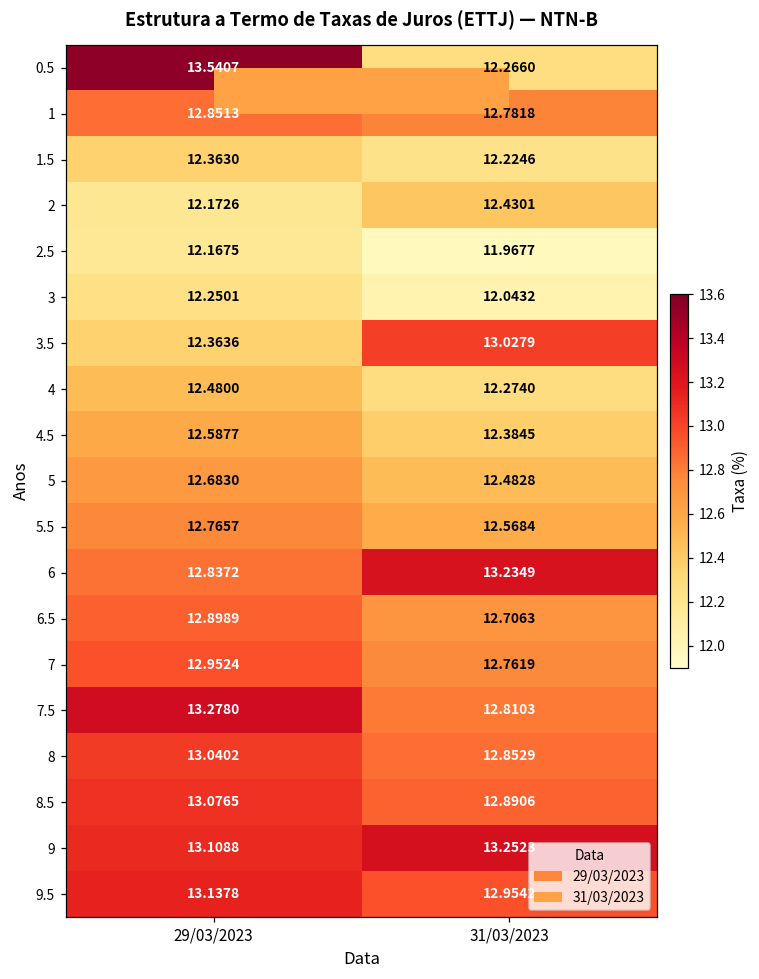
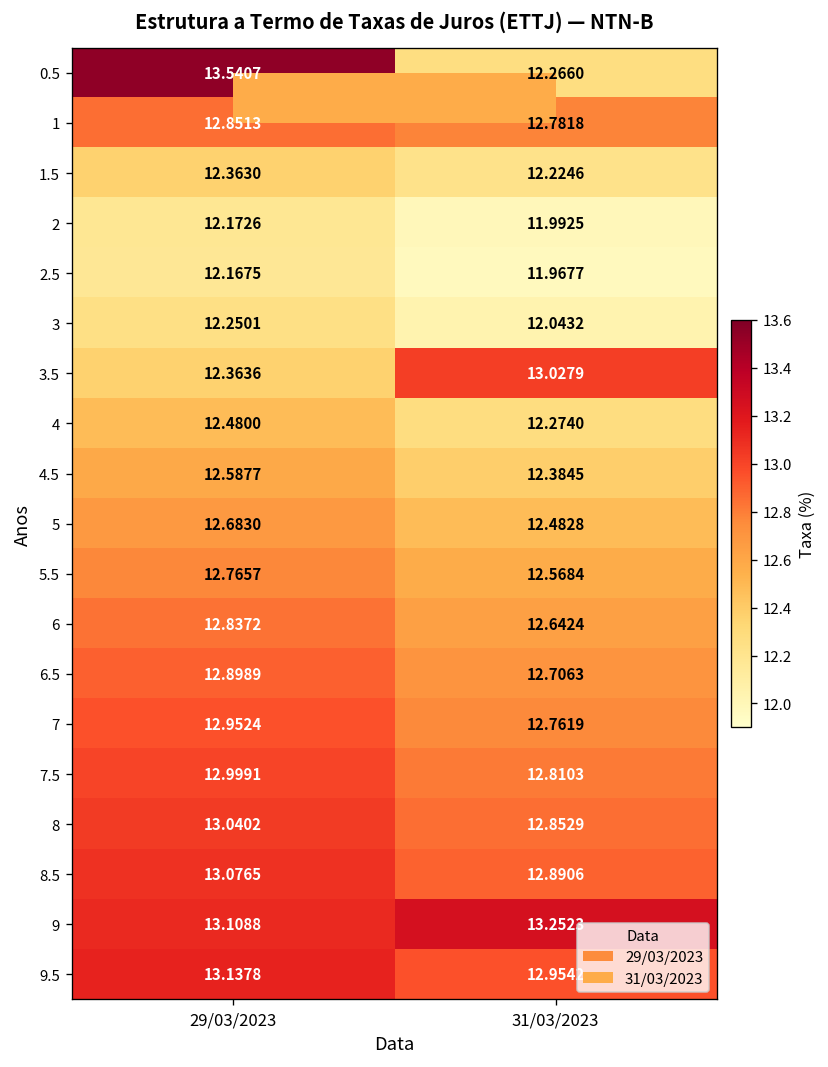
  {
    "1.5": {
      "29/03/2023": 12.3630,
      "31/03/2023": 12.2246
    },
    "2": {
      "29/03/2023": 12.1726,
-     "31/03/2023": 12.4301
+     "31/03/2023": 11.9925
    },
    "2.5": {
      "29/03/2023": 12.1675,
      "31/03/2023": 11.9677
    },
    "3": {
      "29/03/2023": 12.2501,
      "31/03/2023": 12.0432
    },
    "3.5": {
      "29/03/2023": 12.3636,
      "31/03/2023": 13.0279
    },
    "4": {
      "29/03/2023": 12.4800,
      "31/03/2023": 12.2740
    },
    "4.5": {
      "29/03/2023": 12.5877,
      "31/03/2023": 12.3845
    },
    "5": {
      "29/03/2023": 12.6830,
      "31/03/2023": 12.4828
    },
    "5.5": {
      "29/03/2023": 12.7657,
      "31/03/2023": 12.5684
    },
    "6": {
      "29/03/2023": 12.8372,
-     "31/03/2023": 13.2349
+     "31/03/2023": 12.6424
    },
    "6.5": {
      "29/03/2023": 12.8989,
      "31/03/2023": 12.7063
    },
    "7": {
      "29/03/2023": 12.9524,
      "31/03/2023": 12.7619
    },
    "7.5": {
-     "29/03/2023": 13.2780,
+     "29/03/2023": 12.9991,
      "31/03/2023": 12.8103
    },
    "8": {
      "29/03/2023": 13.0402,
      "31/03/2023": 12.8529
    },
    "8.5": {
      "29/03/2023": 13.0765,
      "31/03/2023": 12.8906
    },
    "9": {
      "29/03/2023": 13.1088
    },
    "9.5": {
      "29/03/2023": 13.1378
    }
  }
